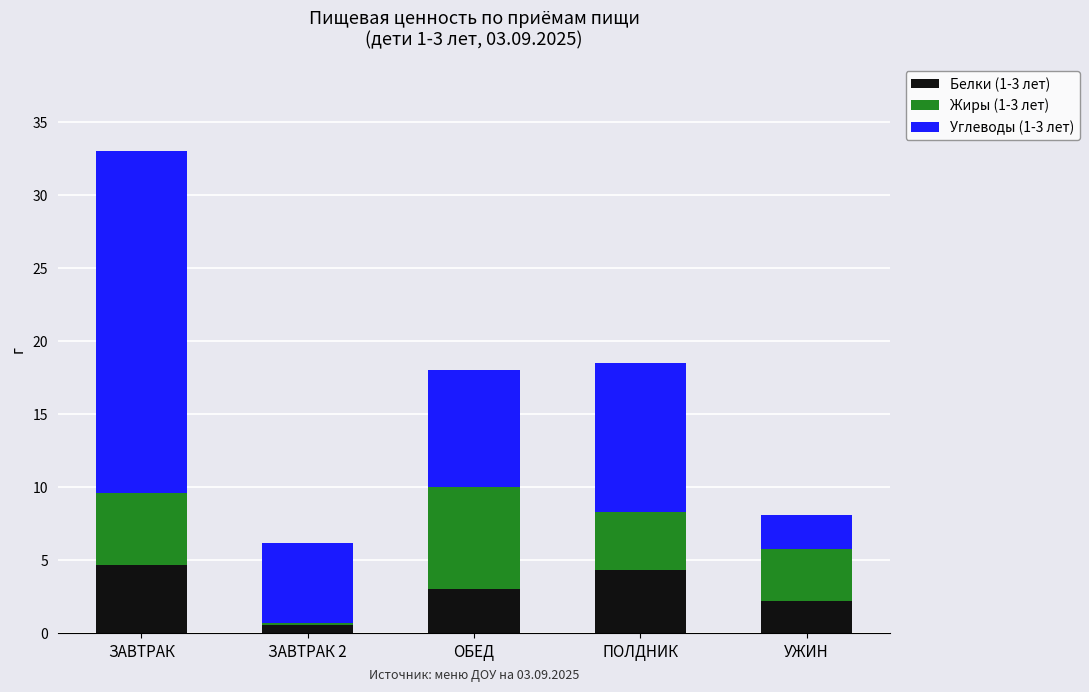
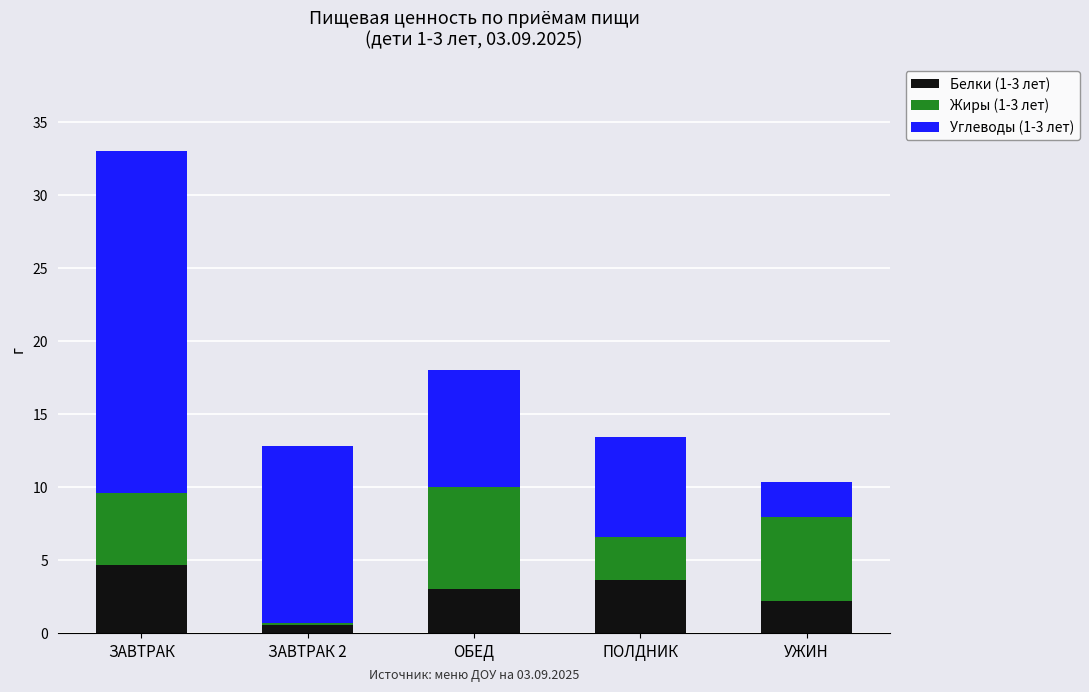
  {
    "Белки (1-3 лет)": {
      "ЗАВТРАК": 4.7,
      "ЗАВТРАК 2": 0.6,
      "ОБЕД": 3.1,
-     "ПОЛДНИК": 4.4,
+     "ПОЛДНИК": 3.6,
      "УЖИН": 2.2
    },
    "Жиры (1-3 лет)": {
      "ЗАВТРАК": 4.9,
      "ОБЕД": 7.0,
-     "ПОЛДНИК": 4.0,
-     "УЖИН": 3.6
+     "ПОЛДНИК": 3.0,
+     "УЖИН": 5.8
    },
    "Углеводы (1-3 лет)": {
      "ЗАВТРАК": 23.4,
-     "ЗАВТРАК 2": 5.4,
+     "ЗАВТРАК 2": 12.1,
      "ОБЕД": 8.0,
-     "ПОЛДНИК": 10.2,
+     "ПОЛДНИК": 6.8,
      "УЖИН": 2.4
    }
  }
